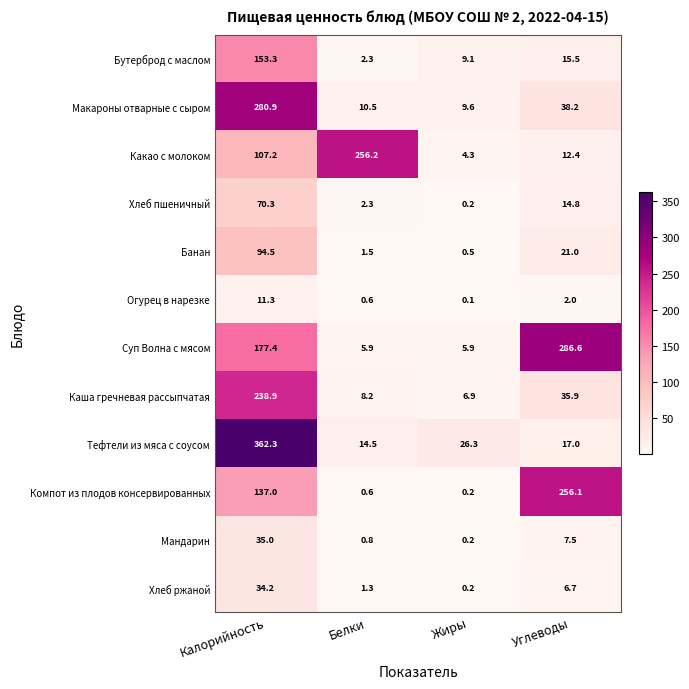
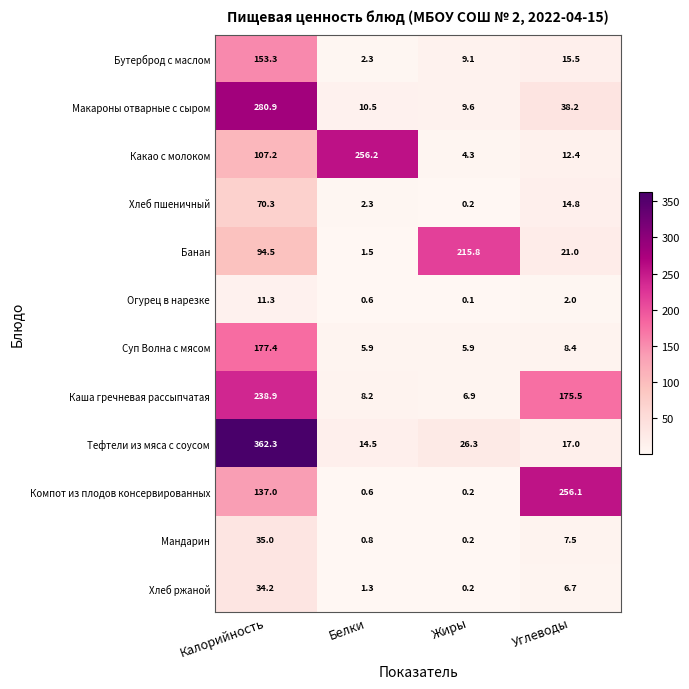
  {
    "Бутерброд с маслом": {
      "Калорийность": 153.3,
      "Белки": 2.3,
      "Жиры": 9.1,
      "Углеводы": 15.5
    },
    "Макароны отварные с сыром": {
      "Калорийность": 280.9,
      "Белки": 10.5,
      "Жиры": 9.6,
      "Углеводы": 38.2
    },
    "Какао с молоком": {
      "Калорийность": 107.2,
      "Белки": 256.2,
      "Жиры": 4.3,
      "Углеводы": 12.4
    },
    "Хлеб пшеничный": {
      "Калорийность": 70.3,
      "Белки": 2.3,
      "Жиры": 0.2,
      "Углеводы": 14.8
    },
    "Банан": {
      "Калорийность": 94.5,
      "Белки": 1.5,
-     "Жиры": 0.5,
+     "Жиры": 215.8,
      "Углеводы": 21.0
    },
    "Огурец в нарезке": {
      "Калорийность": 11.3,
      "Белки": 0.6,
      "Жиры": 0.1,
      "Углеводы": 2.0
    },
    "Суп Волна с мясом": {
      "Калорийность": 177.4,
      "Белки": 5.9,
      "Жиры": 5.9,
-     "Углеводы": 286.6
+     "Углеводы": 8.4
    },
    "Каша гречневая рассыпчатая": {
      "Калорийность": 238.9,
      "Белки": 8.2,
      "Жиры": 6.9,
-     "Углеводы": 35.9
+     "Углеводы": 175.5
    },
    "Тефтели из мяса с соусом": {
      "Калорийность": 362.3,
      "Белки": 14.5,
      "Жиры": 26.3,
      "Углеводы": 17.0
    },
    "Компот из плодов консервированных": {
      "Калорийность": 137.0,
      "Белки": 0.6,
      "Жиры": 0.2,
      "Углеводы": 256.1
    },
    "Мандарин": {
      "Калорийность": 35.0,
      "Белки": 0.8,
      "Жиры": 0.2,
      "Углеводы": 7.5
    },
    "Хлеб ржаной": {
      "Калорийность": 34.2,
      "Белки": 1.3,
      "Жиры": 0.2,
      "Углеводы": 6.7
    }
  }
